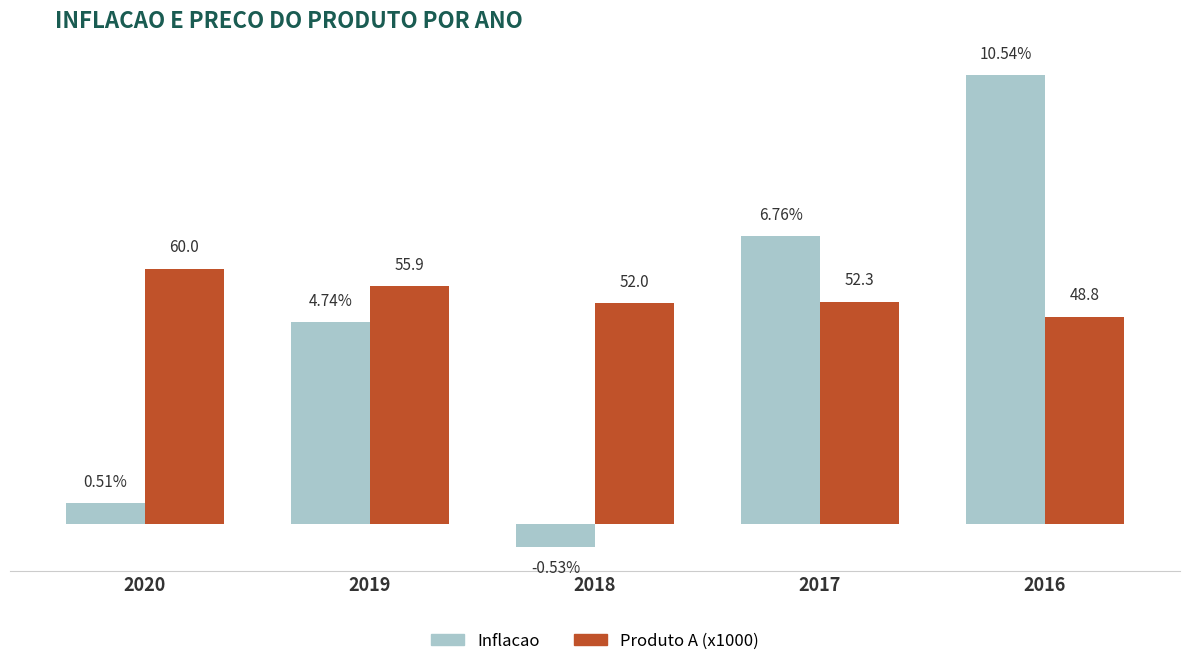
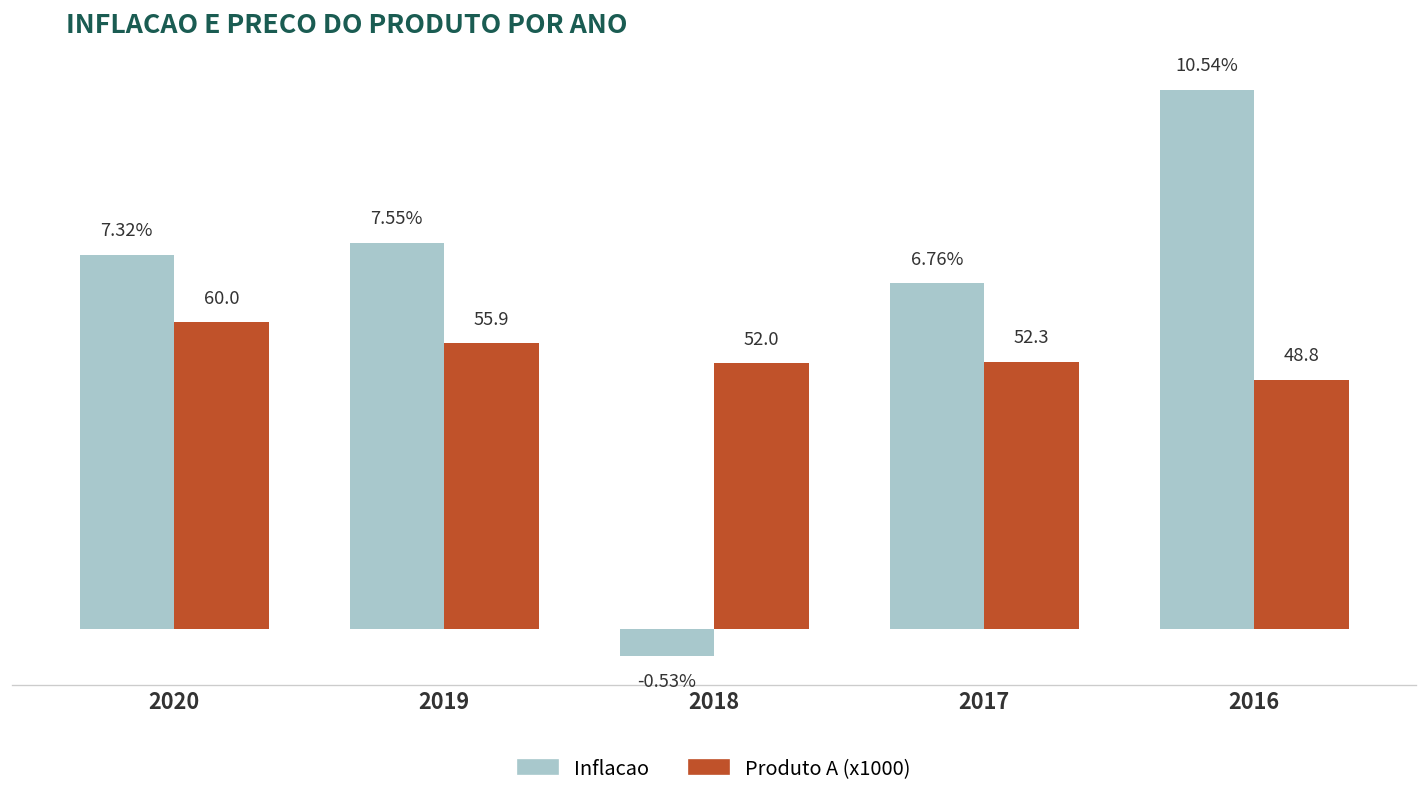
  {
    "Inflacao": {
-     "2020": "0.51%",
-     "2019": "4.74%",
+     "2020": "7.32%",
+     "2019": "7.55%",
      "2018": "-0.53%",
      "2017": "6.76%",
      "2016": "10.54%"
    }
  }
